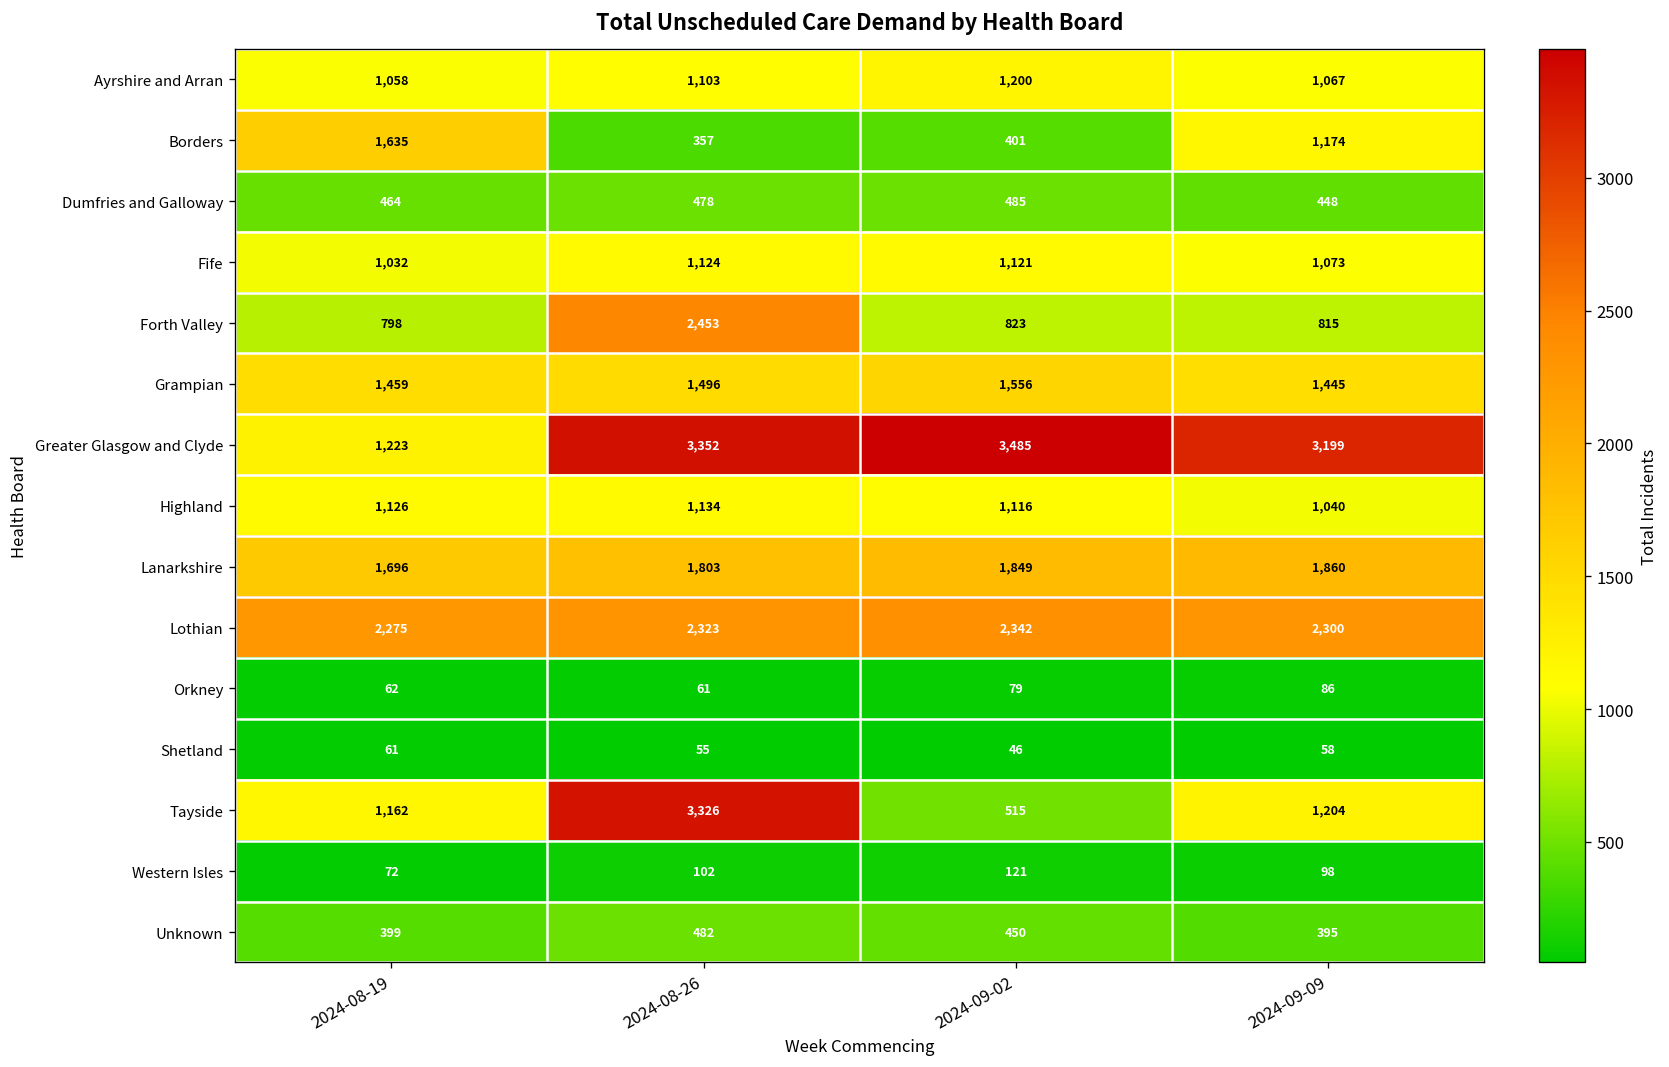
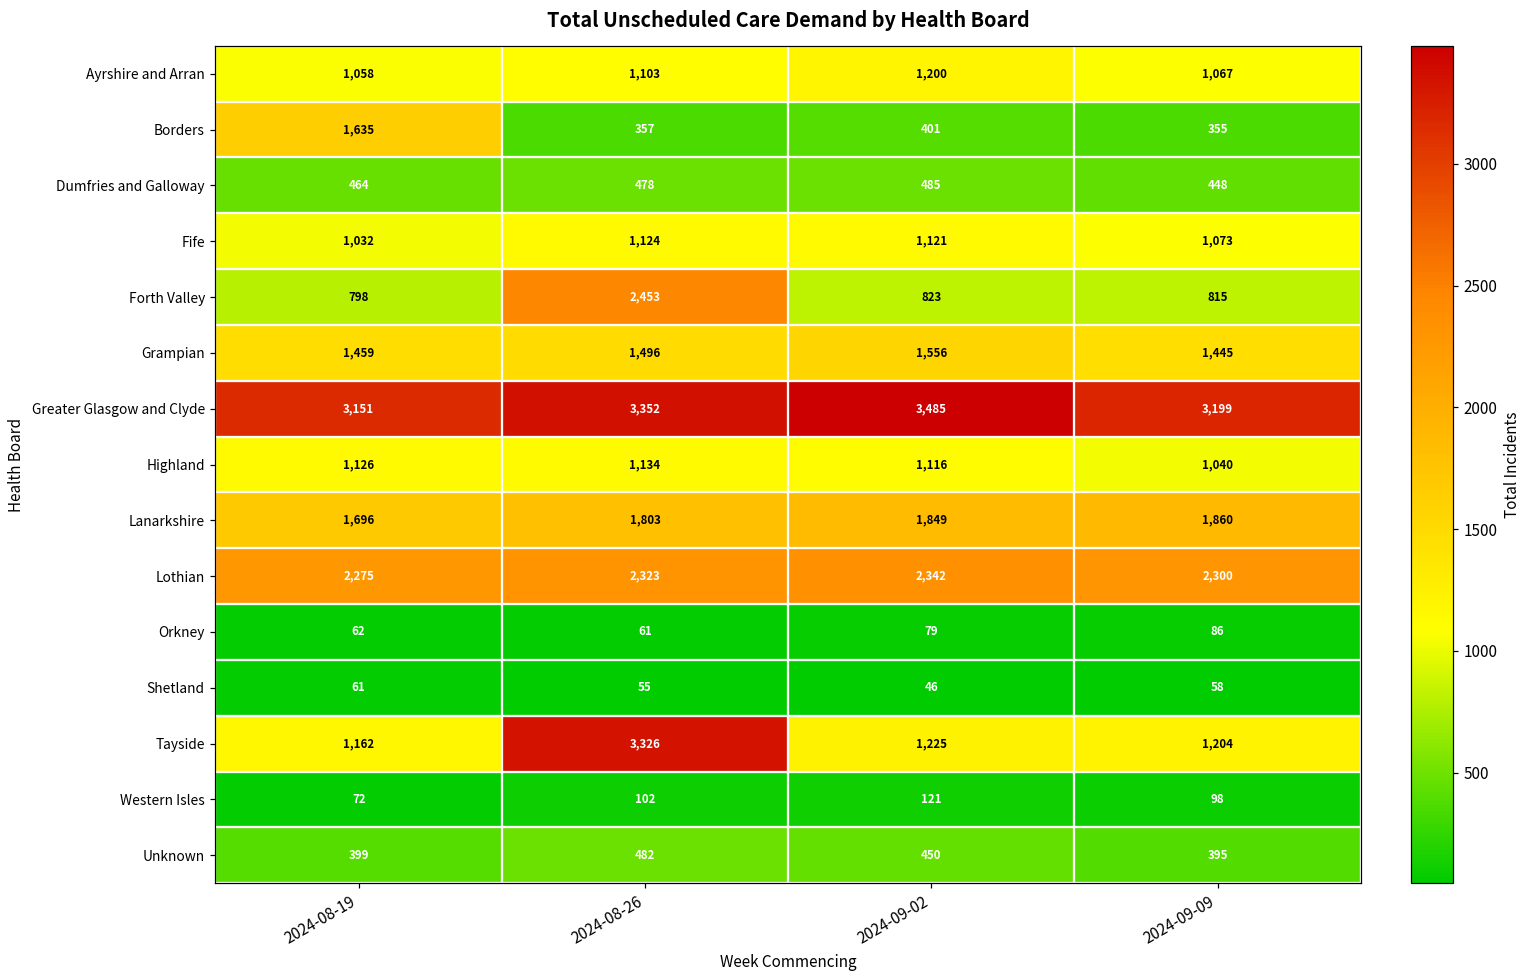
  {
    "Ayrshire and Arran": {
      "2024-08-19": "1,058",
      "2024-08-26": "1,103",
      "2024-09-02": "1,200",
      "2024-09-09": "1,067"
    },
    "Borders": {
      "2024-08-19": "1,635",
      "2024-08-26": "357",
      "2024-09-02": "401",
-     "2024-09-09": "1,174"
+     "2024-09-09": "355"
    },
    "Dumfries and Galloway": {
      "2024-08-19": "464",
      "2024-08-26": "478",
      "2024-09-02": "485",
      "2024-09-09": "448"
    },
    "Fife": {
      "2024-08-19": "1,032",
      "2024-08-26": "1,124",
      "2024-09-02": "1,121",
      "2024-09-09": "1,073"
    },
    "Forth Valley": {
      "2024-08-19": "798",
      "2024-08-26": "2,453",
      "2024-09-02": "823",
      "2024-09-09": "815"
    },
    "Grampian": {
      "2024-08-19": "1,459",
      "2024-08-26": "1,496",
      "2024-09-02": "1,556",
      "2024-09-09": "1,445"
    },
    "Greater Glasgow and Clyde": {
-     "2024-08-19": "1,223",
+     "2024-08-19": "3,151",
      "2024-08-26": "3,352",
      "2024-09-02": "3,485",
      "2024-09-09": "3,199"
    },
    "Highland": {
      "2024-08-19": "1,126",
      "2024-08-26": "1,134",
      "2024-09-02": "1,116",
      "2024-09-09": "1,040"
    },
    "Lanarkshire": {
      "2024-08-19": "1,696",
      "2024-08-26": "1,803",
      "2024-09-02": "1,849",
      "2024-09-09": "1,860"
    },
    "Lothian": {
      "2024-08-19": "2,275",
      "2024-08-26": "2,323",
      "2024-09-02": "2,342",
      "2024-09-09": "2,300"
    },
    "Orkney": {
      "2024-08-19": "62",
      "2024-08-26": "61",
      "2024-09-02": "79",
      "2024-09-09": "86"
    },
    "Shetland": {
      "2024-08-19": "61",
      "2024-08-26": "55",
      "2024-09-02": "46",
      "2024-09-09": "58"
    },
    "Tayside": {
      "2024-08-19": "1,162",
      "2024-08-26": "3,326",
-     "2024-09-02": "515",
+     "2024-09-02": "1,225",
      "2024-09-09": "1,204"
    },
    "Western Isles": {
      "2024-08-19": "72",
      "2024-08-26": "102",
      "2024-09-02": "121",
      "2024-09-09": "98"
    },
    "Unknown": {
      "2024-08-19": "399",
      "2024-08-26": "482",
      "2024-09-02": "450",
      "2024-09-09": "395"
    }
  }
